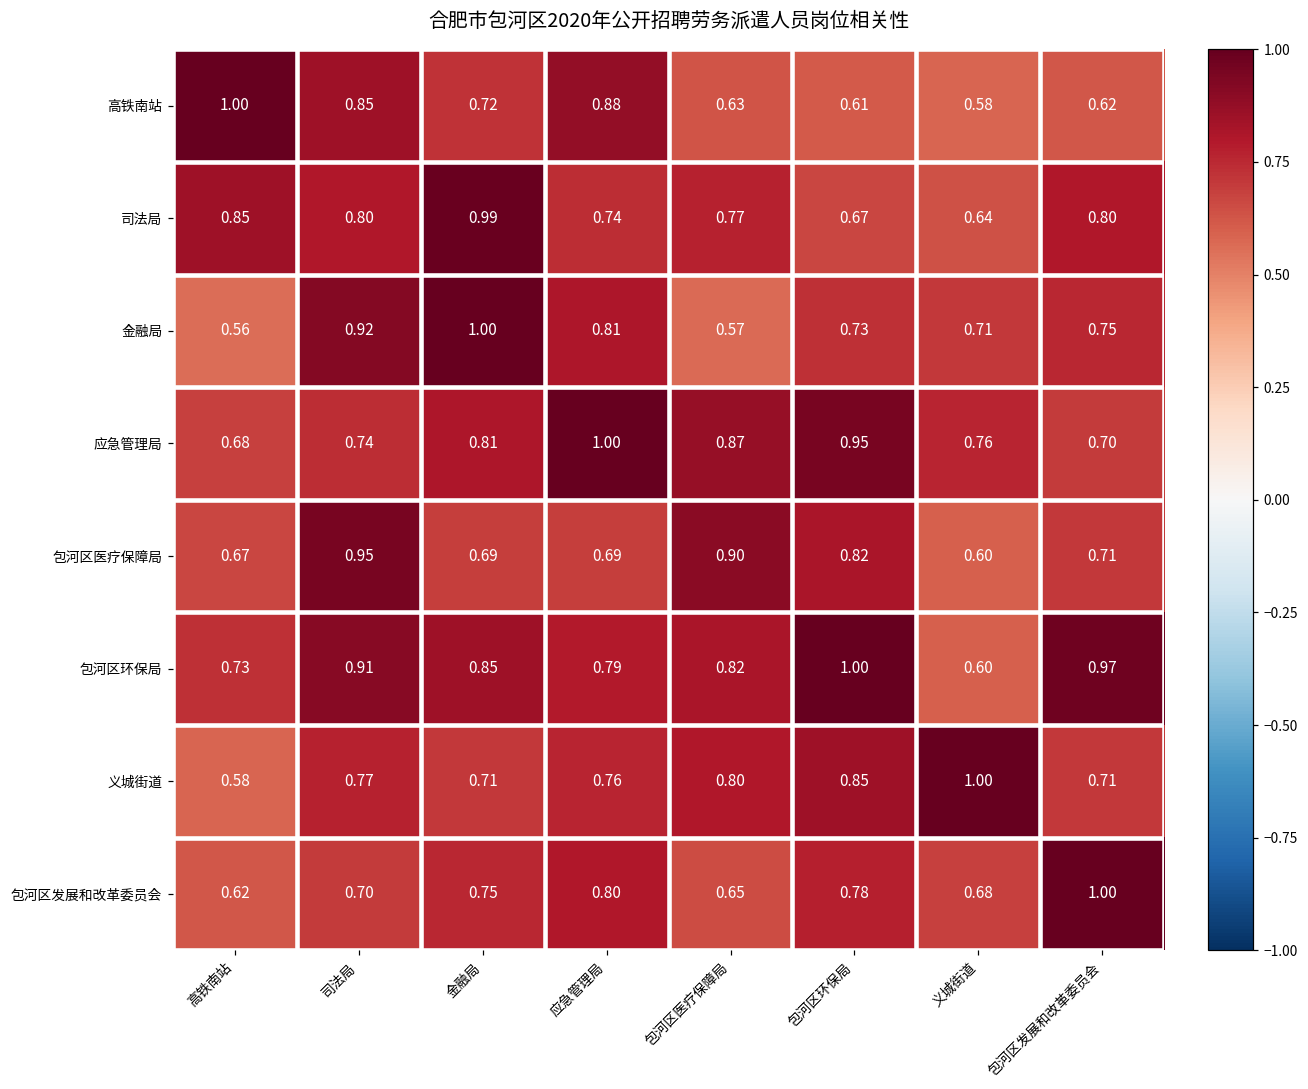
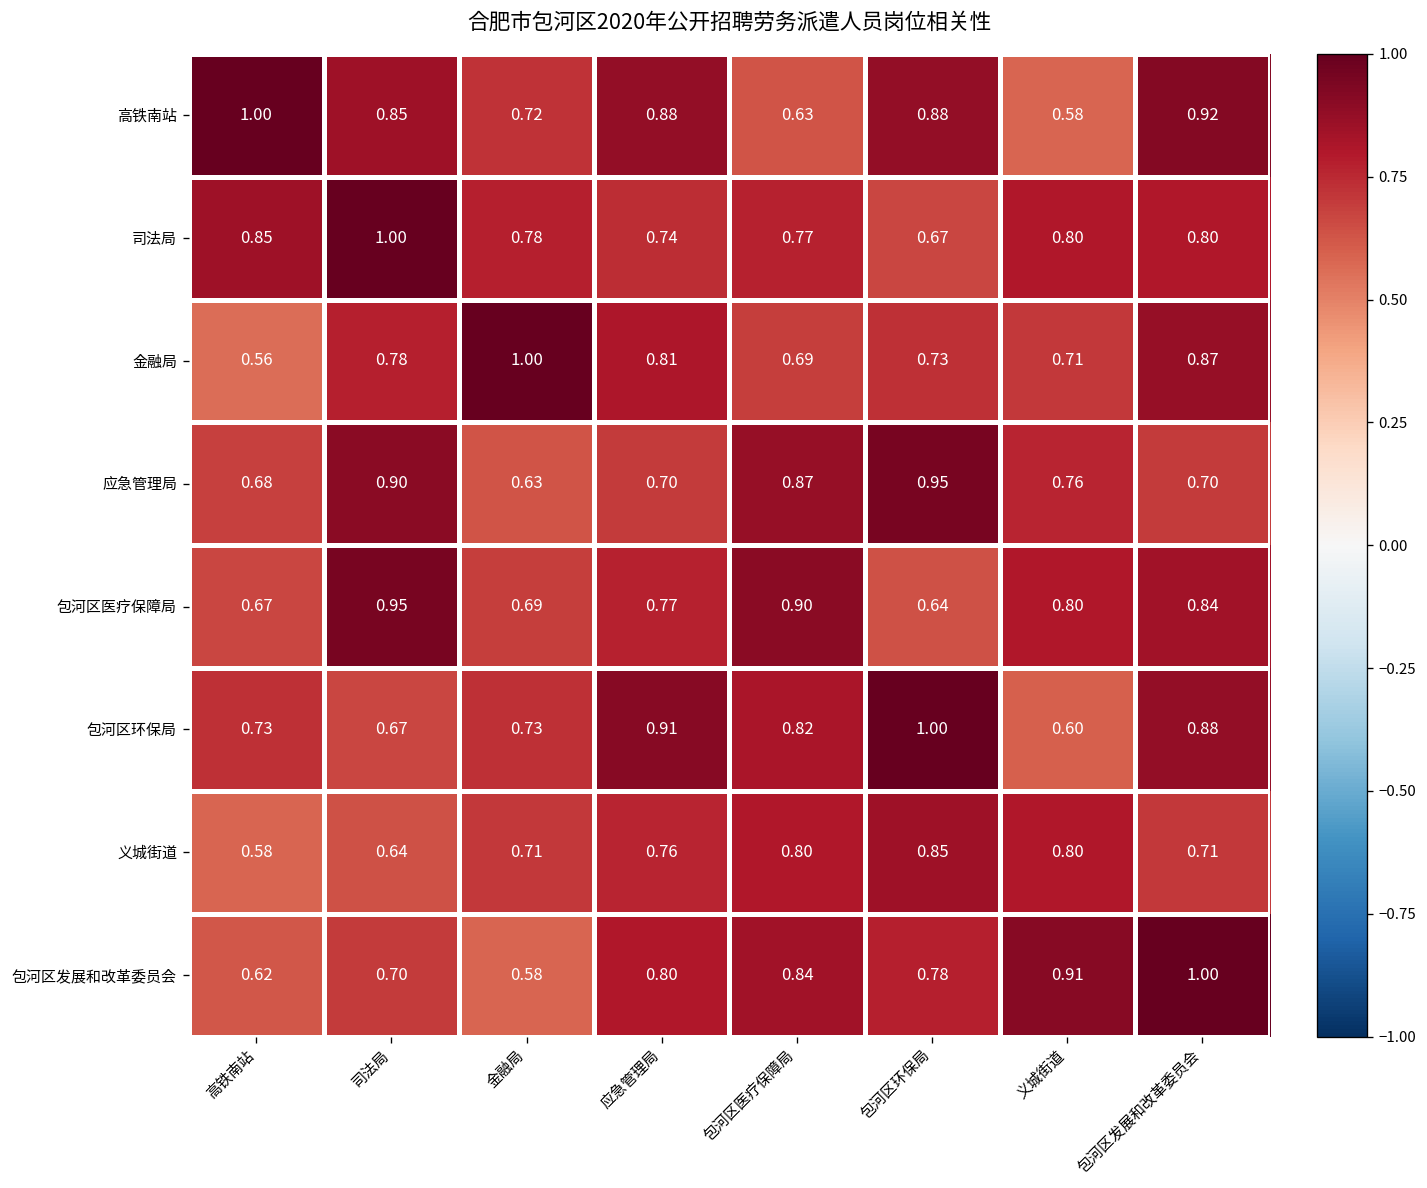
  {
    "高铁南站": {
      "高铁南站": 1.00,
      "司法局": 0.85,
      "金融局": 0.72,
      "应急管理局": 0.88,
      "包河区医疗保障局": 0.63,
-     "包河区环保局": 0.61,
+     "包河区环保局": 0.88,
      "义城街道": 0.58,
-     "包河区发展和改革委员会": 0.62
+     "包河区发展和改革委员会": 0.92
    },
    "司法局": {
      "高铁南站": 0.85,
-     "司法局": 0.80,
-     "金融局": 0.99,
+     "司法局": 1.00,
+     "金融局": 0.78,
      "应急管理局": 0.74,
      "包河区医疗保障局": 0.77,
      "包河区环保局": 0.67,
-     "义城街道": 0.64,
+     "义城街道": 0.80,
      "包河区发展和改革委员会": 0.80
    },
    "金融局": {
      "高铁南站": 0.56,
-     "司法局": 0.92,
+     "司法局": 0.78,
      "金融局": 1.00,
      "应急管理局": 0.81,
-     "包河区医疗保障局": 0.57,
+     "包河区医疗保障局": 0.69,
      "包河区环保局": 0.73,
      "义城街道": 0.71,
-     "包河区发展和改革委员会": 0.75
+     "包河区发展和改革委员会": 0.87
    },
    "应急管理局": {
      "高铁南站": 0.68,
-     "司法局": 0.74,
-     "金融局": 0.81,
-     "应急管理局": 1.00,
+     "司法局": 0.90,
+     "金融局": 0.63,
+     "应急管理局": 0.70,
      "包河区医疗保障局": 0.87,
      "包河区环保局": 0.95,
      "义城街道": 0.76,
      "包河区发展和改革委员会": 0.70
    },
    "包河区医疗保障局": {
      "高铁南站": 0.67,
      "司法局": 0.95,
      "金融局": 0.69,
-     "应急管理局": 0.69,
+     "应急管理局": 0.77,
      "包河区医疗保障局": 0.90,
-     "包河区环保局": 0.82,
-     "义城街道": 0.60,
-     "包河区发展和改革委员会": 0.71
+     "包河区环保局": 0.64,
+     "义城街道": 0.80,
+     "包河区发展和改革委员会": 0.84
    },
    "包河区环保局": {
      "高铁南站": 0.73,
-     "司法局": 0.91,
-     "金融局": 0.85,
-     "应急管理局": 0.79,
+     "司法局": 0.67,
+     "金融局": 0.73,
+     "应急管理局": 0.91,
      "包河区医疗保障局": 0.82,
      "包河区环保局": 1.00,
      "义城街道": 0.60,
-     "包河区发展和改革委员会": 0.97
+     "包河区发展和改革委员会": 0.88
    },
    "义城街道": {
      "高铁南站": 0.58,
-     "司法局": 0.77,
+     "司法局": 0.64,
      "金融局": 0.71,
      "应急管理局": 0.76,
      "包河区医疗保障局": 0.80,
      "包河区环保局": 0.85,
-     "义城街道": 1.00,
+     "义城街道": 0.80,
      "包河区发展和改革委员会": 0.71
    },
    "包河区发展和改革委员会": {
      "高铁南站": 0.62,
      "司法局": 0.70,
-     "金融局": 0.75,
+     "金融局": 0.58,
      "应急管理局": 0.80,
-     "包河区医疗保障局": 0.65,
+     "包河区医疗保障局": 0.84,
      "包河区环保局": 0.78,
-     "义城街道": 0.68,
+     "义城街道": 0.91,
      "包河区发展和改革委员会": 1.00
    }
  }
